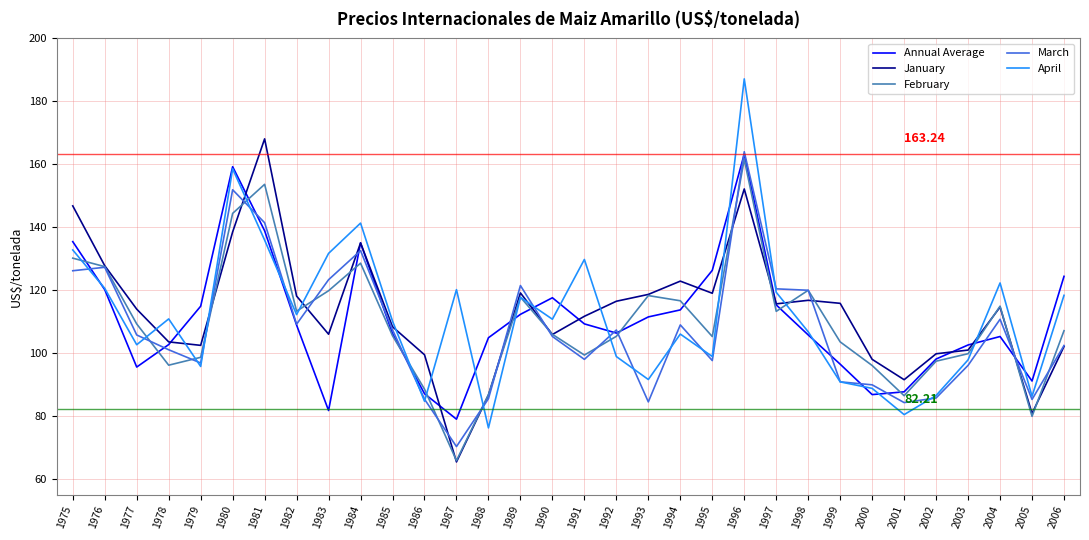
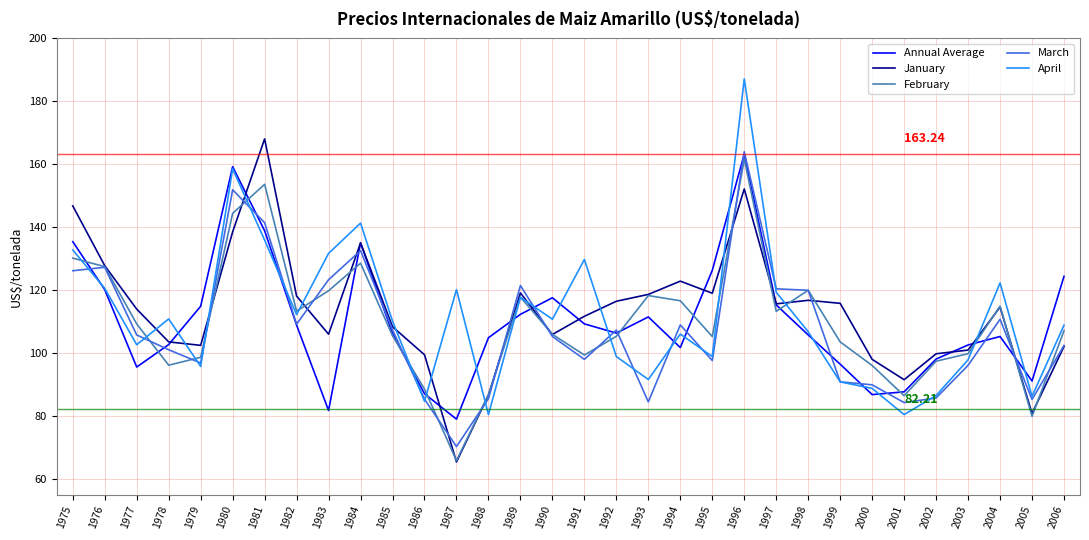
  {
    "Annual Average": {
      "1975": 135,
      "1977": 96,
      "1978": 103,
      "1979": 115,
      "1981": 139,
      "1983": 82,
      "1986": 87,
      "1987": 79,
      "1988": 105,
      "1989": 112,
      "1990": 118,
      "1991": 109,
      "1992": 106,
      "1993": 112,
-     "1994": 114,
+     "1994": 102,
      "1995": 126,
      "1998": 106,
      "1999": 97,
      "2000": 87,
      "2001": 88,
      "2003": 103,
      "2004": 105,
      "2005": 91,
      "2006": 124
    },
    "January": {
      "1975": 147,
      "1977": 114,
      "1978": 104,
      "1979": 103,
      "1980": 139,
      "1981": 168,
      "1982": 118,
      "1983": 106,
      "1985": 108,
      "1986": 100,
      "1989": 119,
      "1991": 112,
      "1992": 117,
      "1994": 123,
      "1995": 119,
      "1996": 152,
      "1998": 117,
      "1999": 116,
      "2000": 98,
      "2001": 92,
      "2002": 100,
      "2003": 101,
      "2005": 81
    },
    "April": {
      "1975": 133,
      "1977": 103,
      "1978": 111,
      "1979": 96,
      "1981": 136,
      "1982": 112,
      "1983": 132,
      "1984": 141,
      "1985": 110,
      "1987": 120,
-     "1988": 76,
+     "1988": 81,
      "1990": 111,
      "1991": 130,
      "1992": 99,
      "1993": 92,
      "1994": 106,
      "1995": 99,
      "1996": 187,
      "1997": 119,
      "1998": 107,
      "2000": 89,
      "2001": 81,
      "2003": 98,
      "2004": 122,
      "2005": 86,
-     "2006": 118
+     "2006": 109
    }
  }
